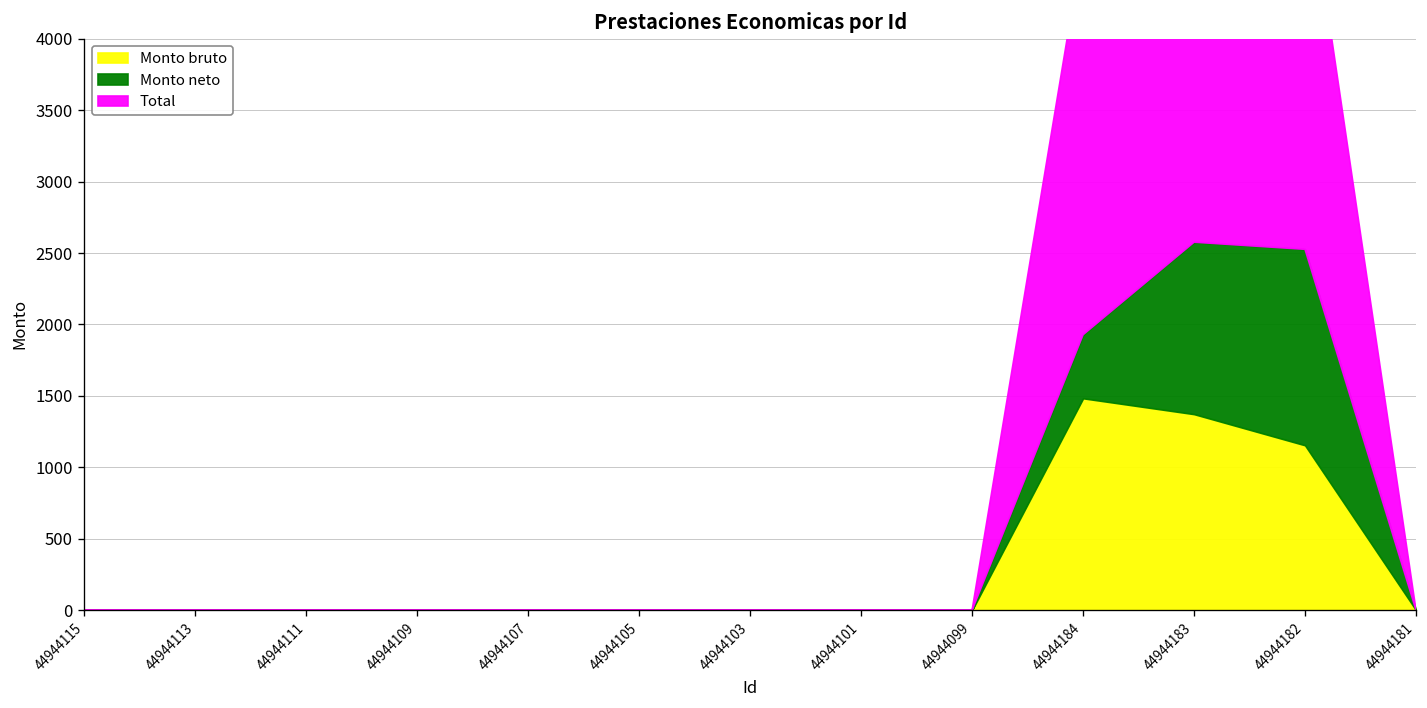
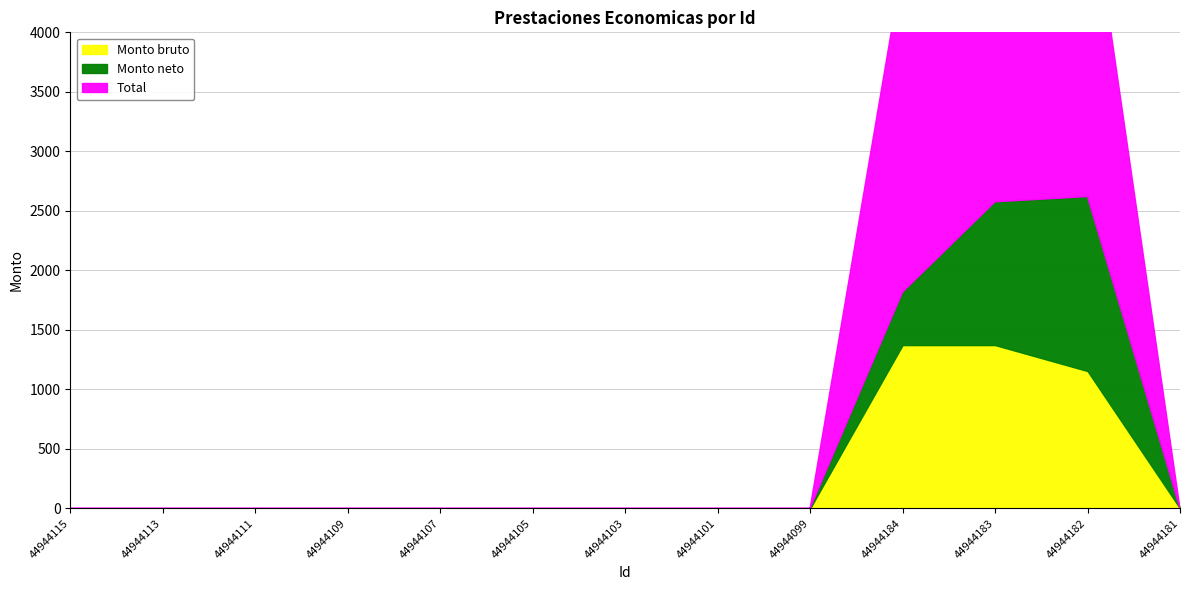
  {
    "Monto bruto": {
-     "44944184": 1480,
+     "44944184": 1370,
      "44944183": 1370,
      "44944182": 1150
    },
    "Monto neto": {
      "44944184": 450,
      "44944183": 1200,
-     "44944182": 1370
+     "44944182": 1470
    }
  }
